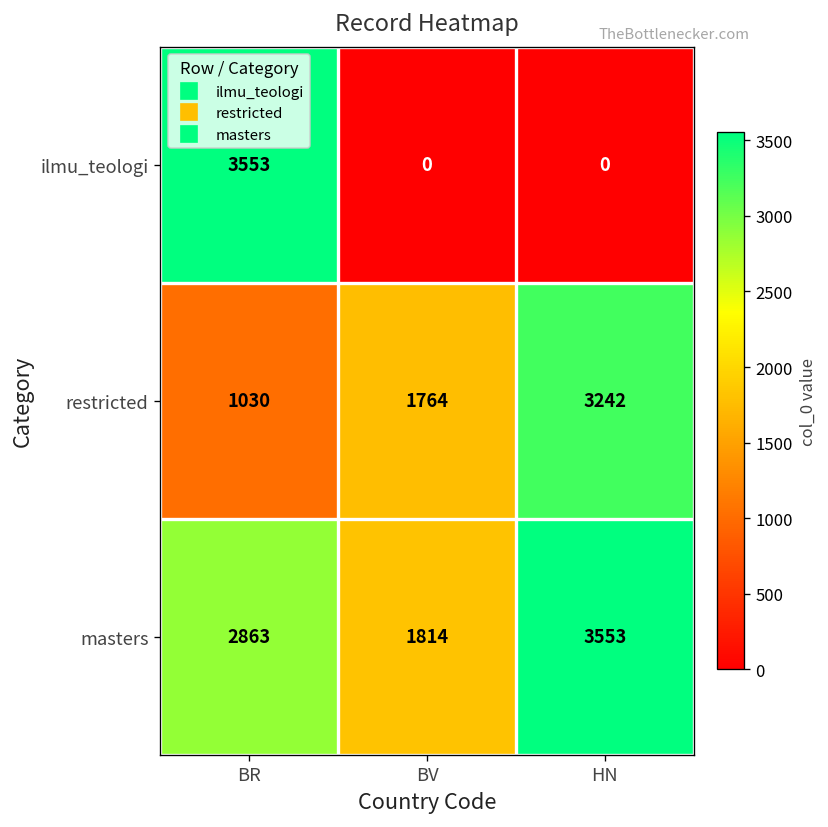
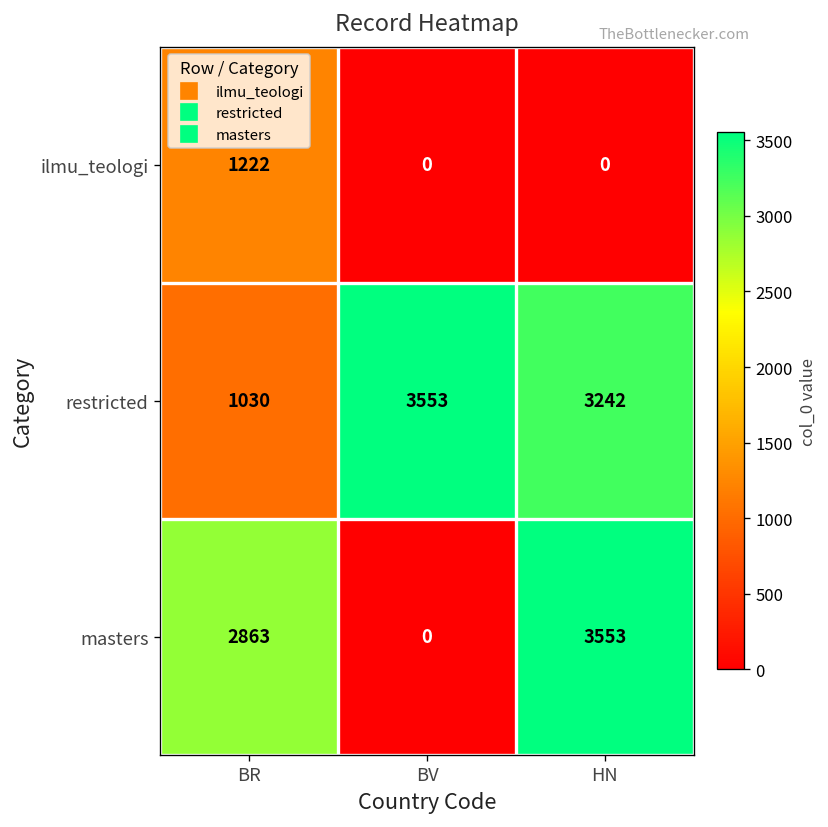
  {
    "ilmu_teologi": {
-     "BR": 3553,
+     "BR": 1222,
      "BV": 0,
      "HN": 0
    },
    "restricted": {
      "BR": 1030,
-     "BV": 1764,
+     "BV": 3553,
      "HN": 3242
    },
    "masters": {
      "BR": 2863,
-     "BV": 1814,
+     "BV": 0,
      "HN": 3553
    }
  }
